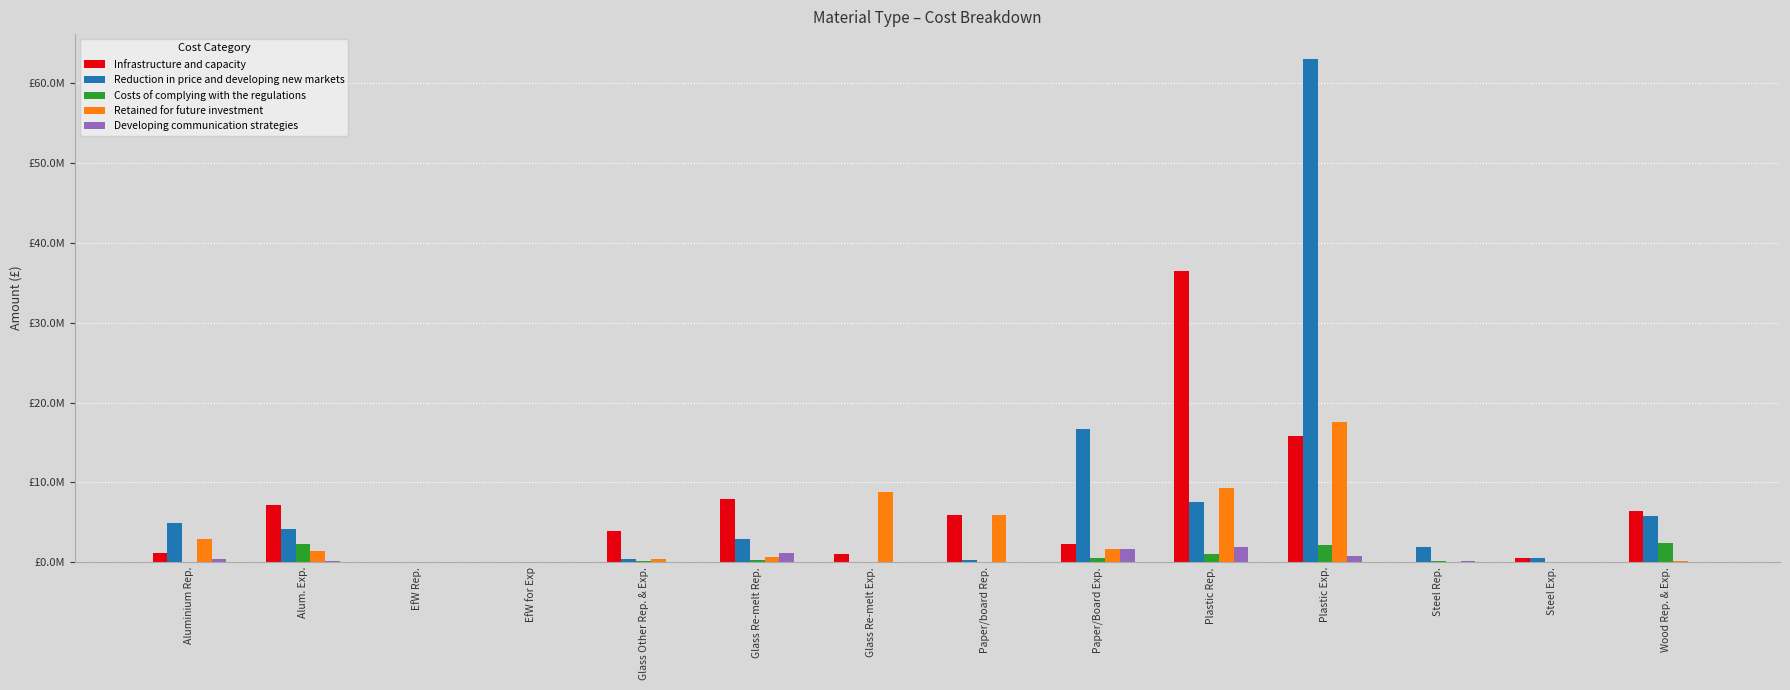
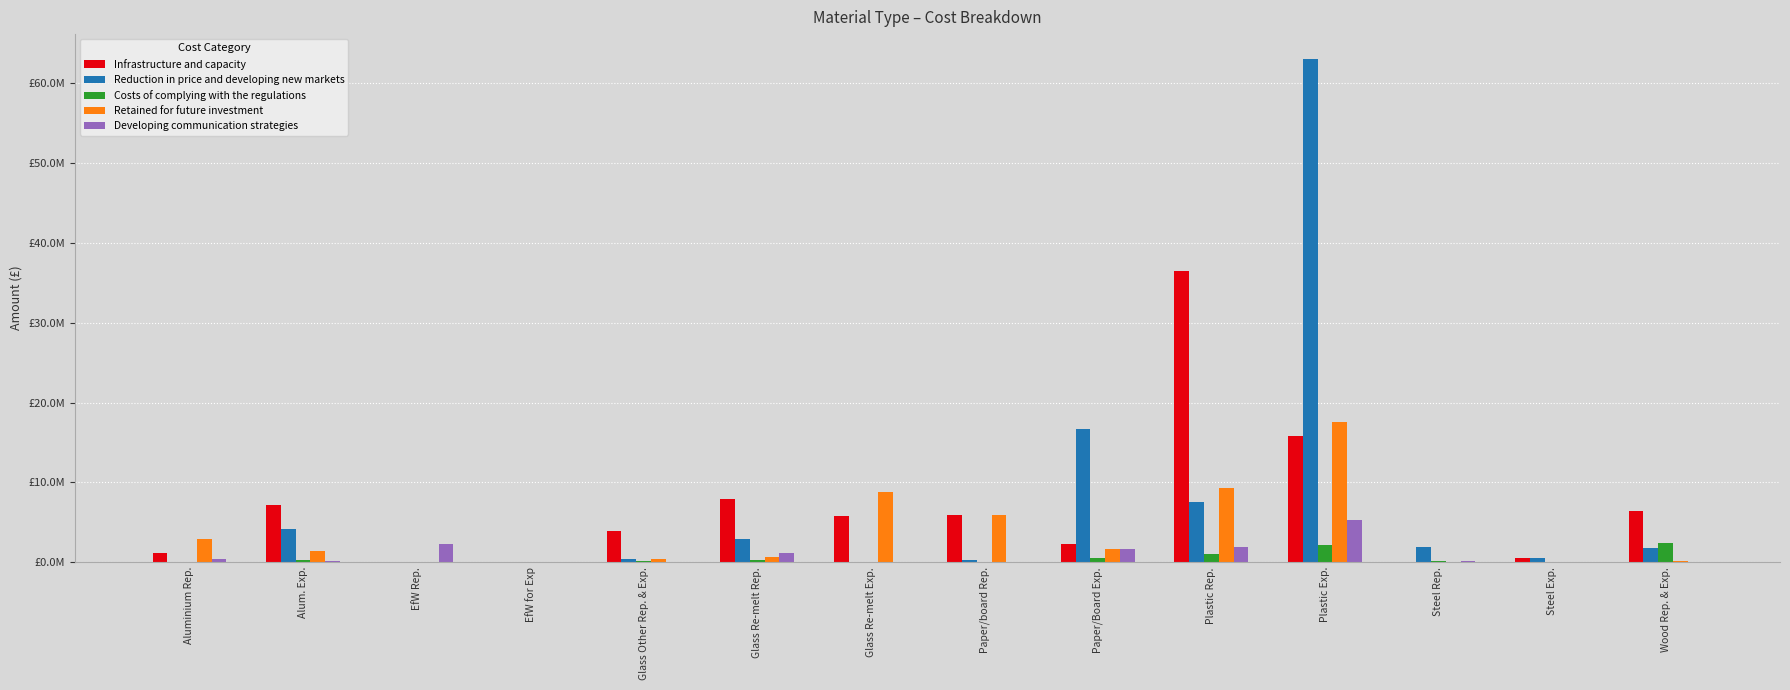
  {
    "Infrastructure and capacity": {
      "Aluminium Rep.": "£1000000",
      "Alum. Exp.": "£7000000",
      "Glass Other Rep. & Exp.": "£4000000",
      "Glass Re-melt Rep.": "£8000000",
-     "Glass Re-melt Exp.": "£1000000",
+     "Glass Re-melt Exp.": "£6000000",
      "Paper/board Rep.": "£6000000",
      "Paper/Board Exp.": "£2000000",
      "Plastic Rep.": "£37000000",
      "Plastic Exp.": "£16000000",
      "Steel Rep.": "£0",
      "Steel Exp.": "£1000000",
      "Wood Rep. & Exp.": "£6000000"
    },
    "Reduction in price and developing new markets": {
-     "Aluminium Rep.": "£5000000",
+     "Aluminium Rep.": "£0",
      "Alum. Exp.": "£4000000",
      "EfW Rep.": "£0",
      "Glass Other Rep. & Exp.": "£0",
      "Glass Re-melt Rep.": "£3000000",
      "Paper/board Rep.": "£0",
      "Paper/Board Exp.": "£17000000",
      "Plastic Rep.": "£8000000",
      "Plastic Exp.": "£63000000",
      "Steel Rep.": "£2000000",
      "Steel Exp.": "£0",
-     "Wood Rep. & Exp.": "£6000000"
+     "Wood Rep. & Exp.": "£2000000"
    },
    "Costs of complying with the regulations": {
-     "Alum. Exp.": "£2000000",
+     "Alum. Exp.": "£0",
      "Paper/Board Exp.": "£1000000",
      "Plastic Rep.": "£1000000",
      "Plastic Exp.": "£2000000",
      "Wood Rep. & Exp.": "£2000000"
    },
    "Retained for future investment": {
      "Aluminium Rep.": "£3000000",
      "Alum. Exp.": "£1000000",
      "Glass Other Rep. & Exp.": "£0",
      "Glass Re-melt Rep.": "£1000000",
      "Glass Re-melt Exp.": "£9000000",
      "Paper/board Rep.": "£6000000",
      "Paper/Board Exp.": "£2000000",
      "Plastic Rep.": "£9000000",
      "Plastic Exp.": "£18000000",
      "Steel Rep.": "£0"
    },
    "Developing communication strategies": {
      "Aluminium Rep.": "£0",
-     "EfW Rep.": "£0",
+     "EfW Rep.": "£2000000",
      "EfW for Exp": "£0",
      "Glass Re-melt Rep.": "£1000000",
      "Paper/Board Exp.": "£2000000",
      "Plastic Rep.": "£2000000",
-     "Plastic Exp.": "£1000000"
+     "Plastic Exp.": "£5000000"
    }
  }
